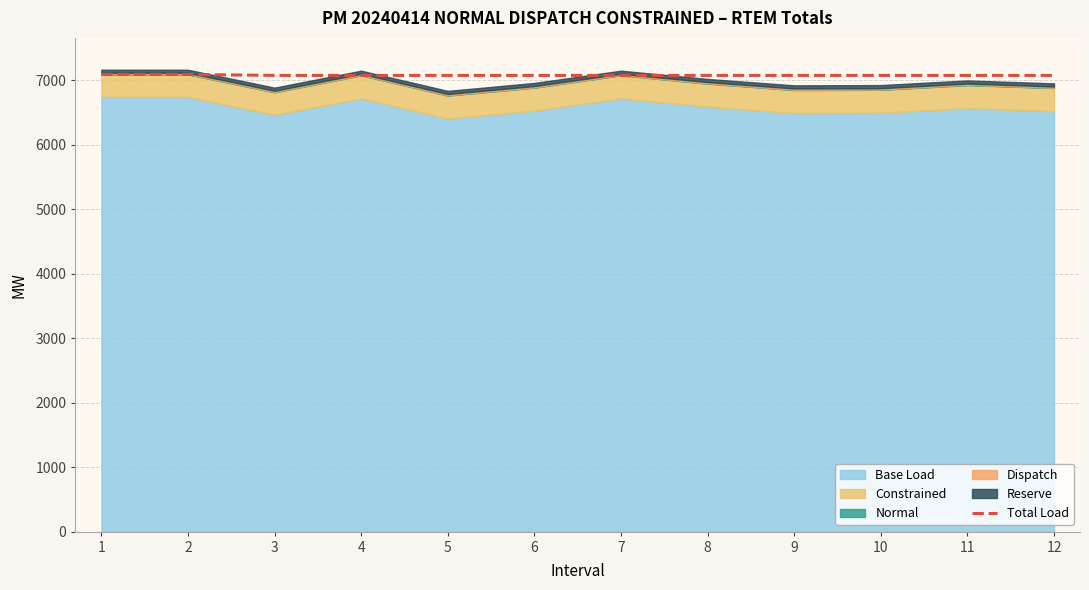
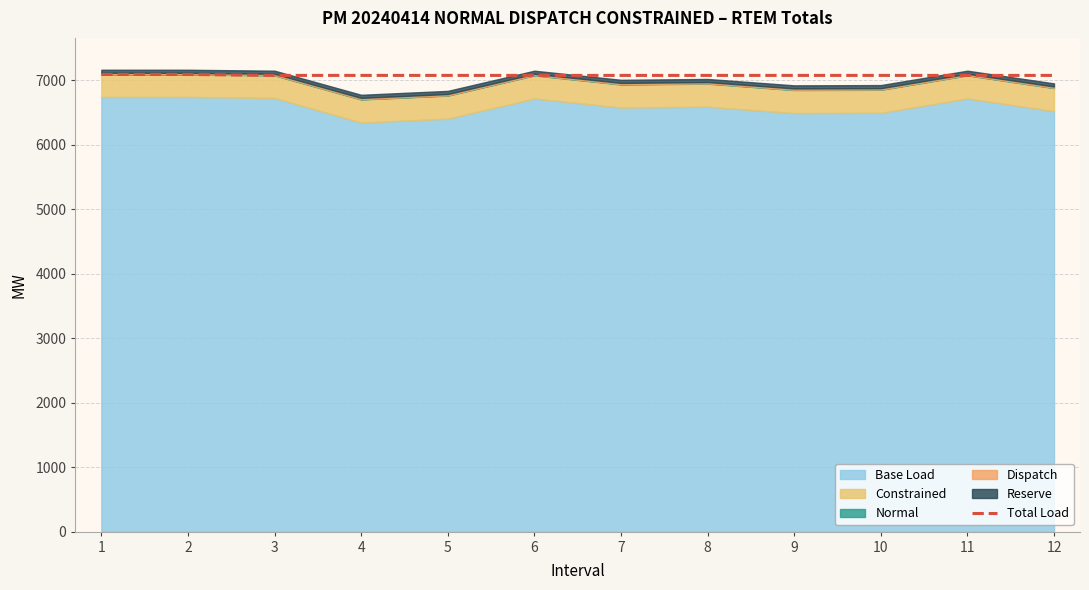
  {
    "Base Load": {
      "1": 6700,
      "2": 6700,
-     "3": 6500,
-     "4": 6700,
+     "3": 6700,
+     "4": 6300,
      "5": 6400,
-     "6": 6500,
-     "7": 6700,
+     "6": 6700,
+     "7": 6600,
      "8": 6600,
      "9": 6500,
      "10": 6500,
-     "11": 6600,
+     "11": 6700,
      "12": 6500
    },
    "Total Load": {
      "5": 7100,
      "8": 7100,
      "9": 7100,
      "10": 7100,
      "12": 7100
    },
    "Reserve": {
      "1": 0,
      "2": 0,
      "3": 0,
      "4": 0,
      "5": 0,
      "6": 0,
      "7": 0,
      "8": 0,
      "9": 0,
      "10": 0,
      "11": 0,
      "12": 0
    }
  }
